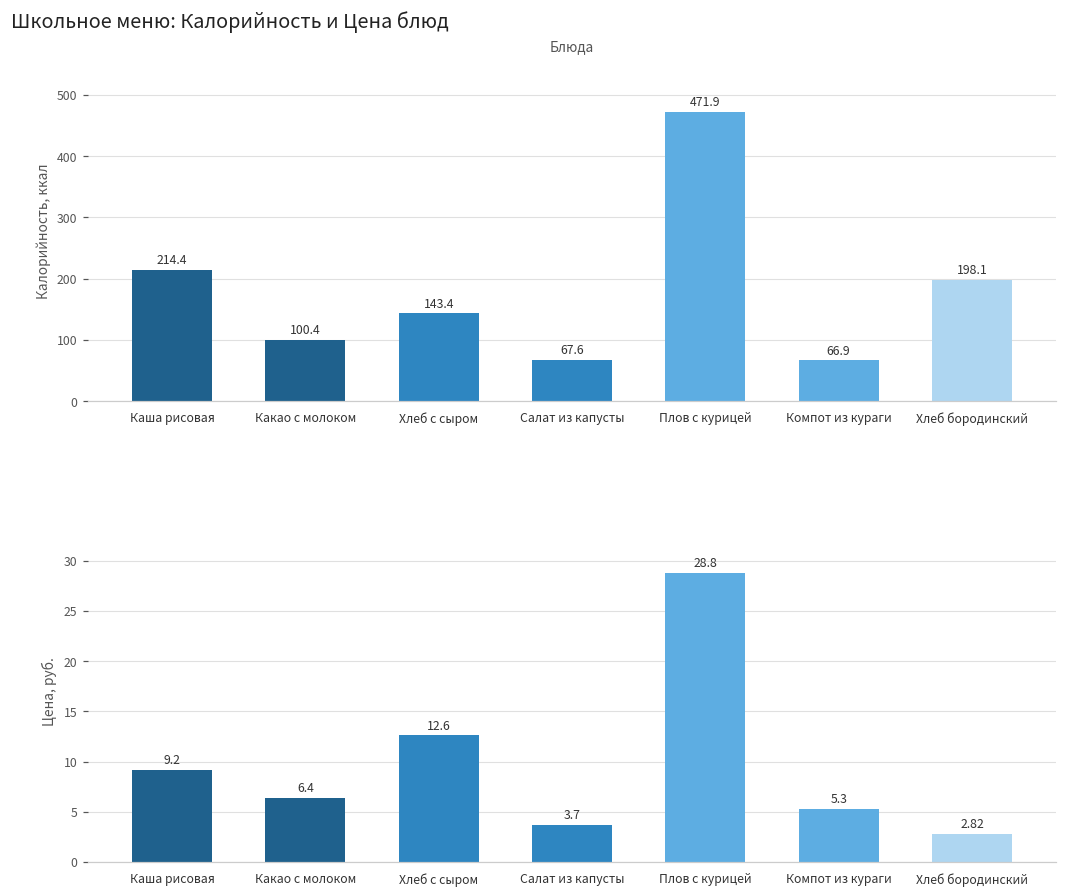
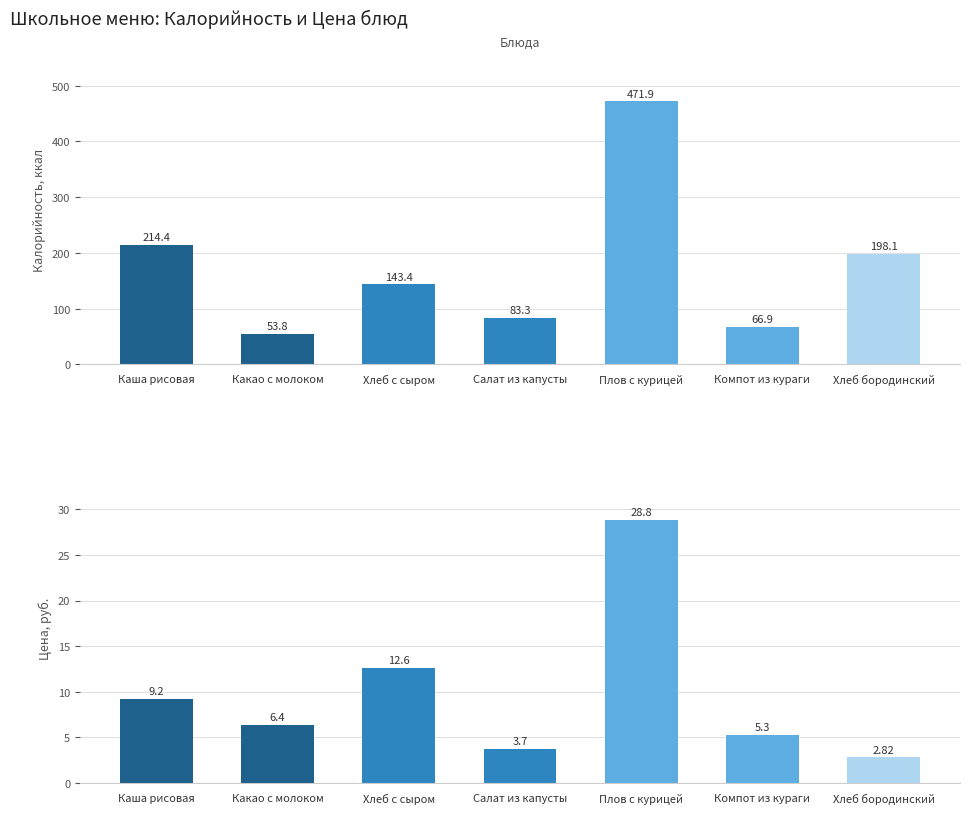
  {
    "Блюда": {
      "Каша рисовая": 214.4,
-     "Какао с молоком": 100.4,
+     "Какао с молоком": 53.8,
      "Хлеб с сыром": 143.4,
-     "Салат из капусты": 67.6,
+     "Салат из капусты": 83.3,
      "Плов с курицей": 471.9,
      "Компот из кураги": 66.9,
      "Хлеб бородинский": 198.1
    }
  }
